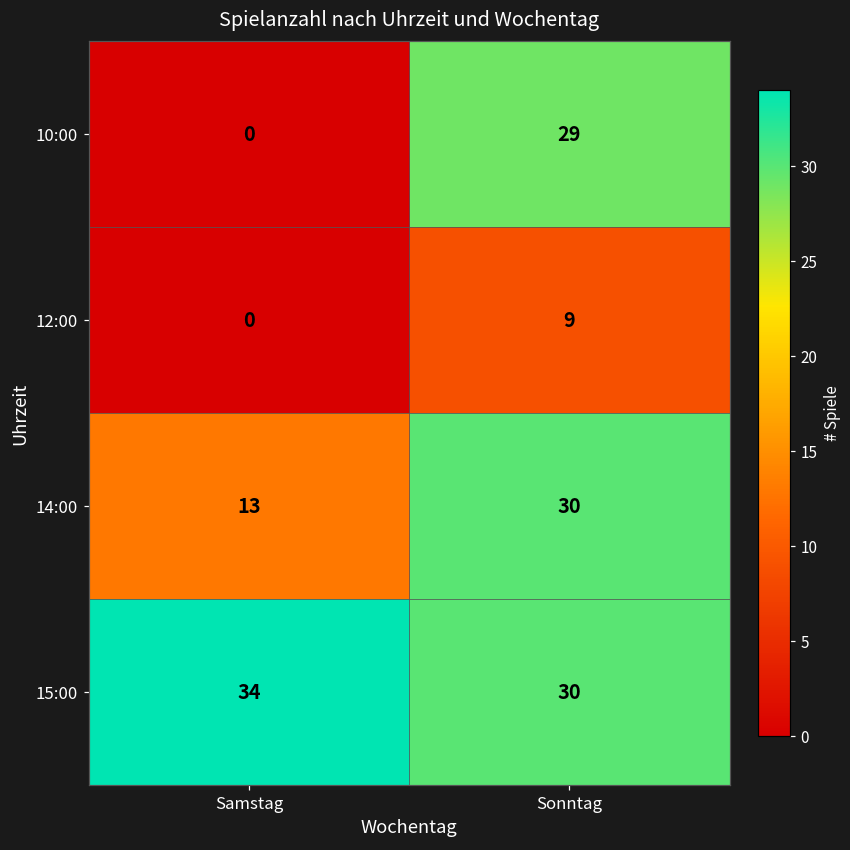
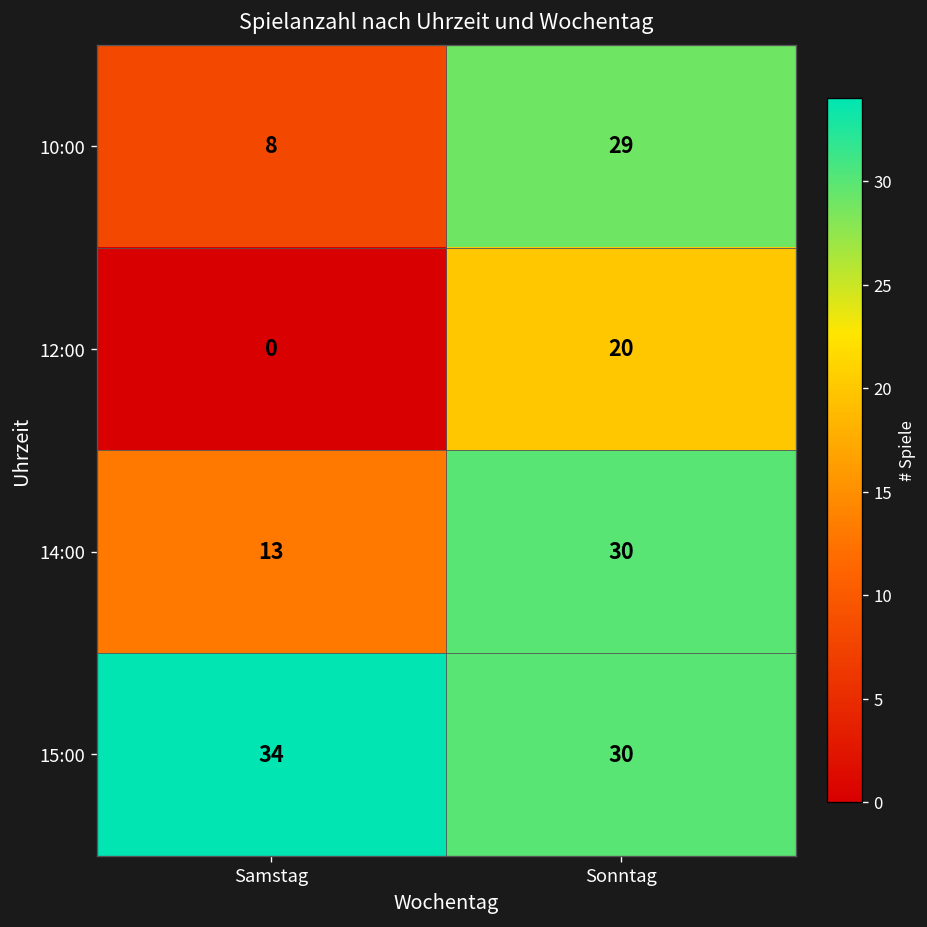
  {
    "10:00": {
-     "Samstag": 0,
+     "Samstag": 8,
      "Sonntag": 29
    },
    "12:00": {
      "Samstag": 0,
-     "Sonntag": 9
+     "Sonntag": 20
    },
    "14:00": {
      "Samstag": 13,
      "Sonntag": 30
    },
    "15:00": {
      "Samstag": 34,
      "Sonntag": 30
    }
  }
